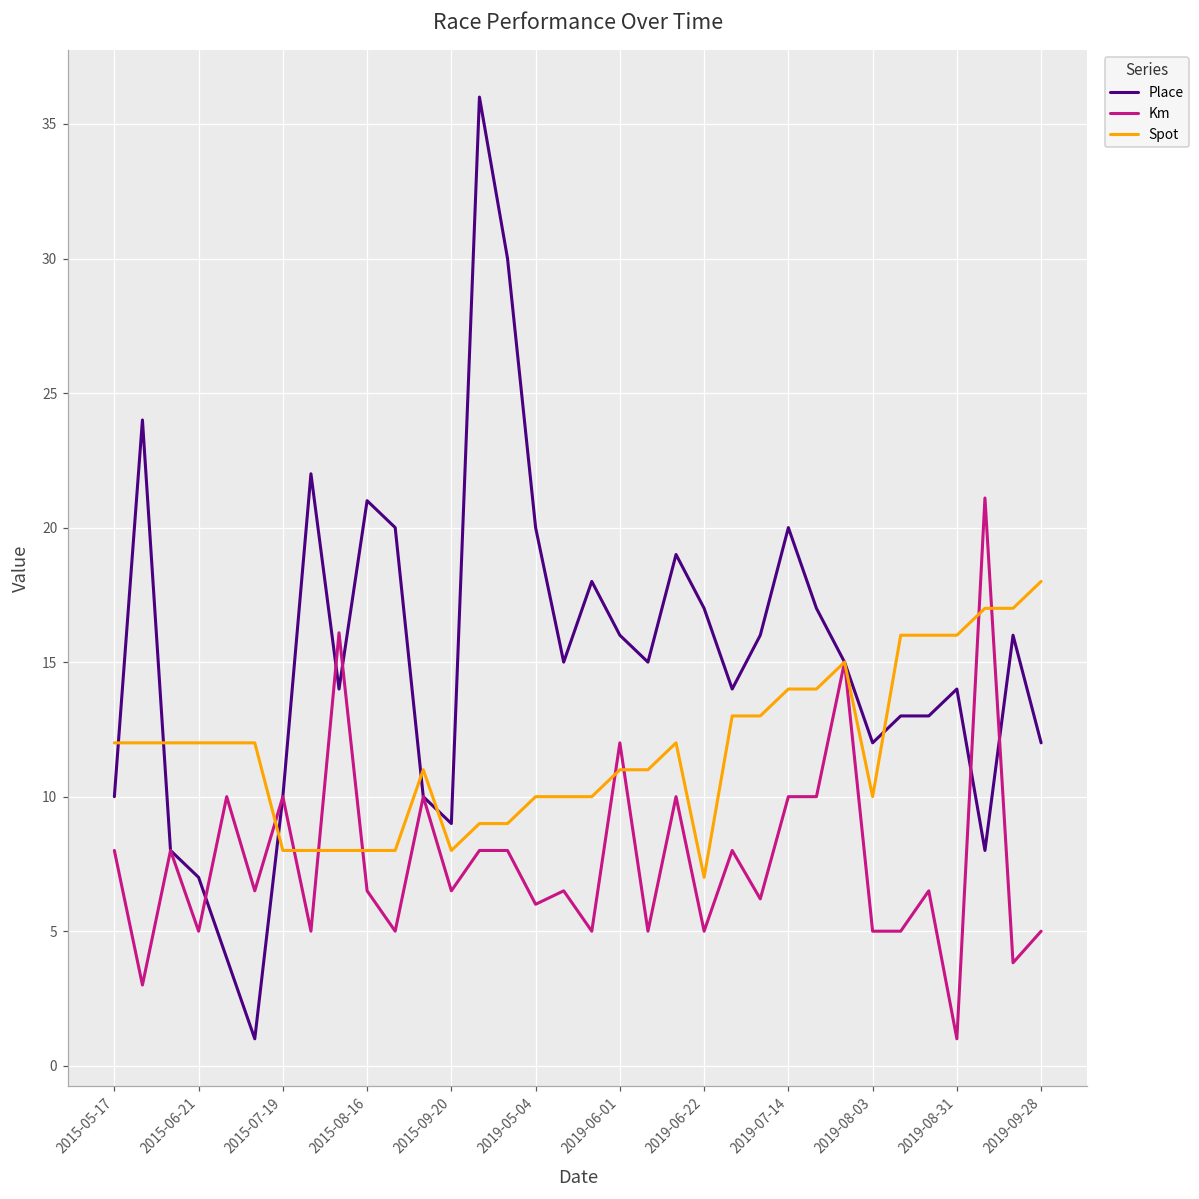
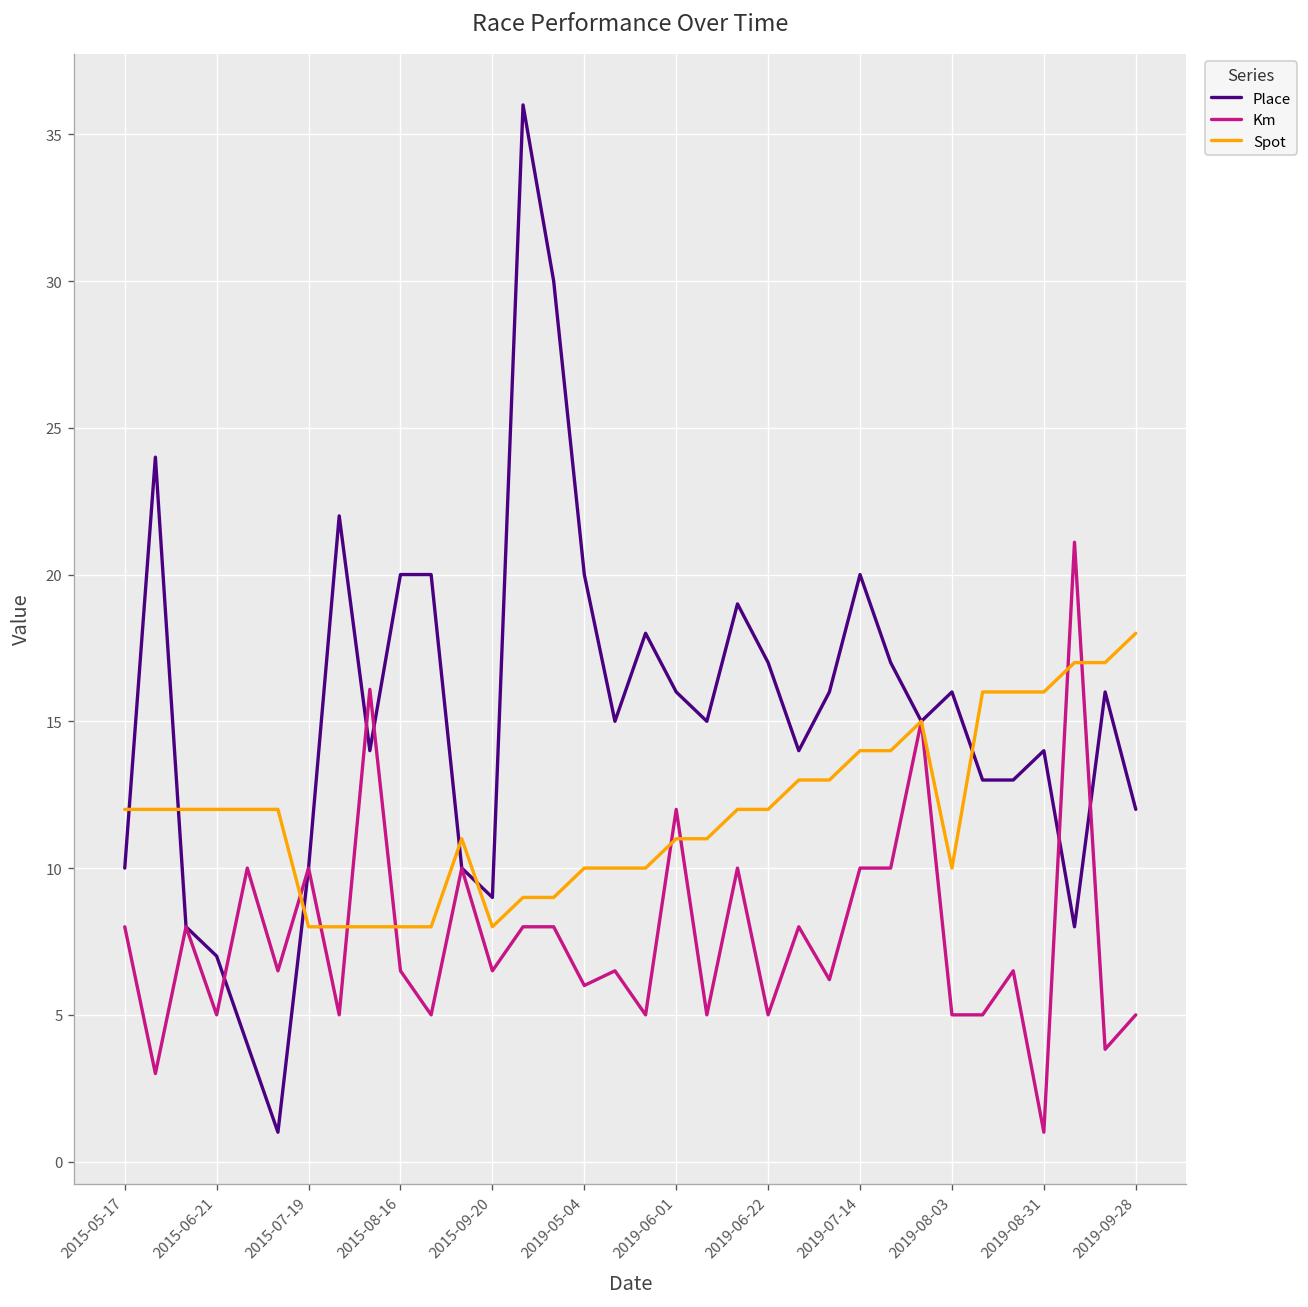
  {
    "Place": {
      "2015-05-17": 10,
      "2015-06-21": 7,
-     "2015-08-16": 21,
+     "2015-08-16": 20,
      "2015-09-20": 9,
      "2019-05-04": 20,
      "2019-06-01": 16,
      "2019-06-22": 17,
      "2019-07-14": 20,
-     "2019-08-03": 12,
+     "2019-08-03": 16,
      "2019-08-31": 14,
      "2019-09-28": 12
    },
    "Km": {
      "2015-05-17": 8,
      "2015-06-21": 5,
      "2015-08-16": 6.5,
      "2015-09-20": 6.5,
      "2019-05-04": 6,
      "2019-06-01": 12,
      "2019-06-22": 5,
      "2019-07-14": 10,
      "2019-08-03": 5,
      "2019-08-31": 1,
      "2019-09-28": 5
    },
    "Spot": {
      "2015-05-17": 12,
      "2015-06-21": 12,
      "2015-07-19": 8,
      "2015-08-16": 8,
      "2015-09-20": 8,
      "2019-05-04": 10,
      "2019-06-01": 11,
-     "2019-06-22": 7,
+     "2019-06-22": 12,
      "2019-07-14": 14,
      "2019-08-03": 10,
      "2019-08-31": 16,
      "2019-09-28": 18
    }
  }
